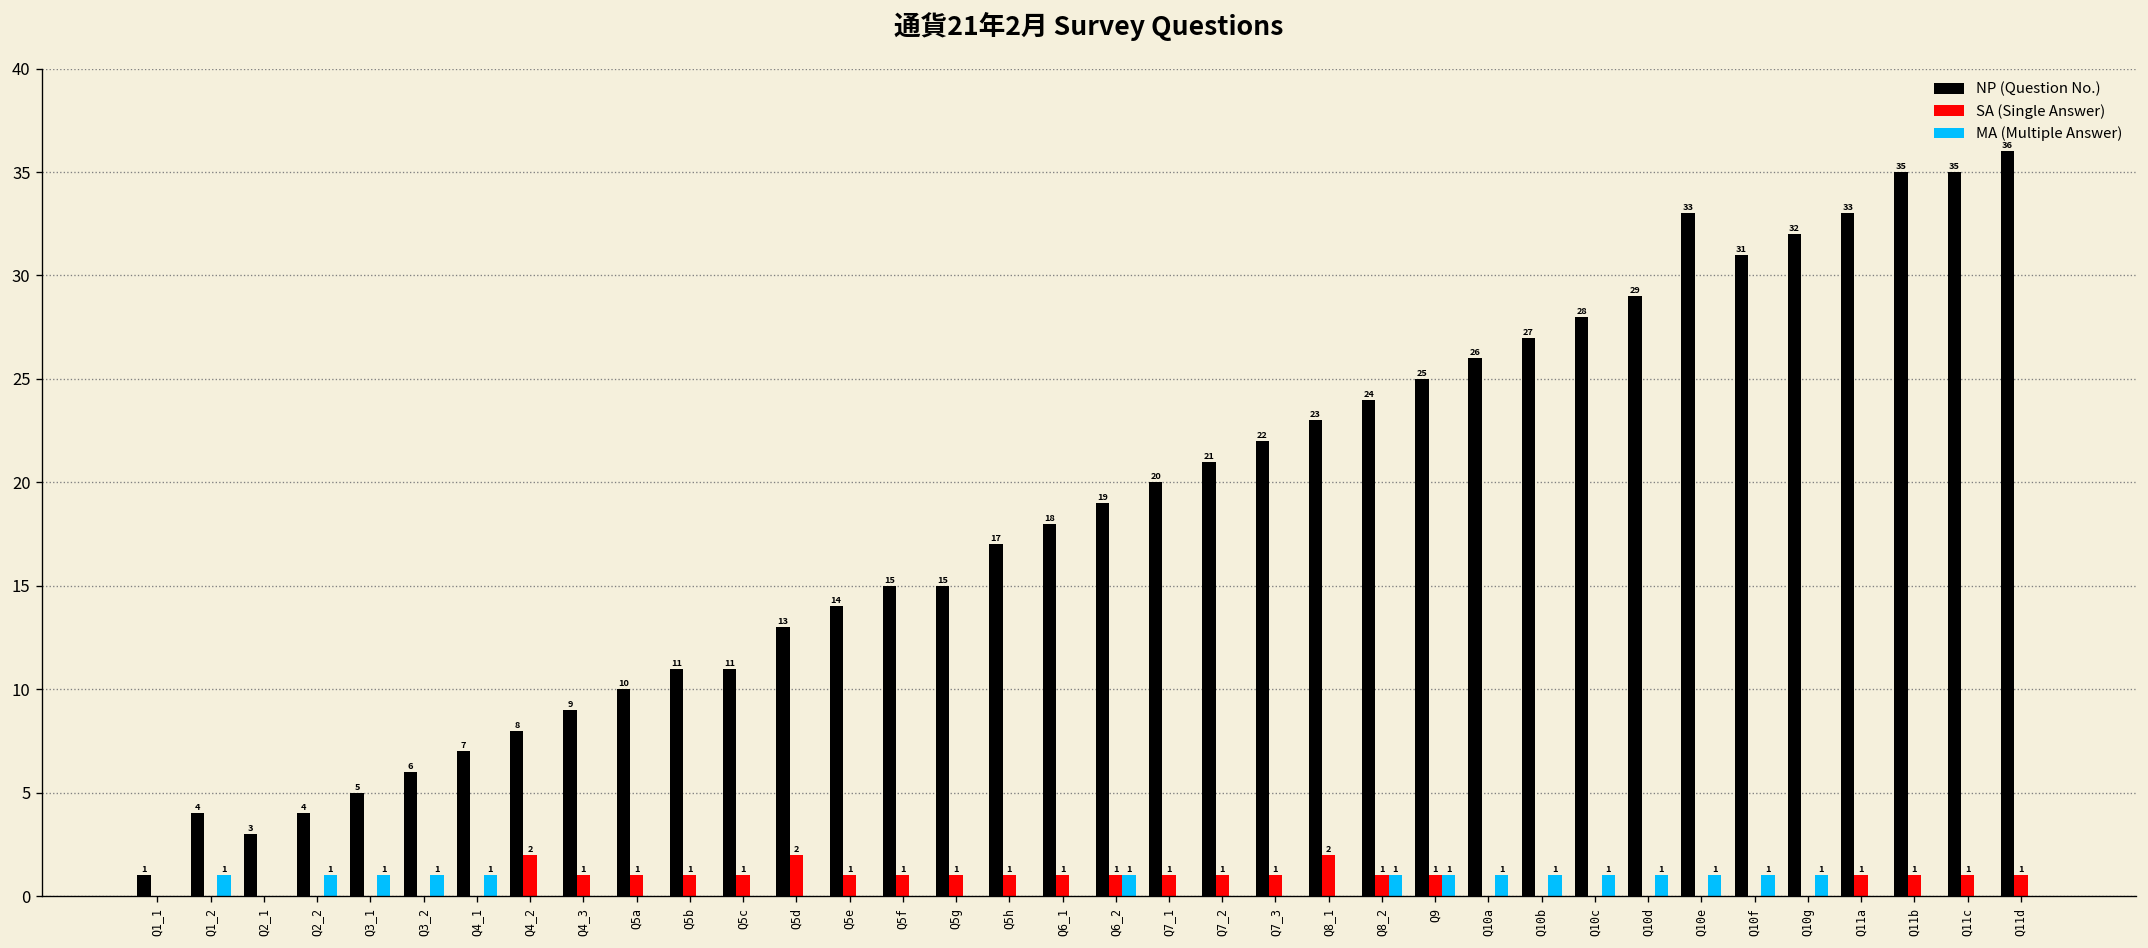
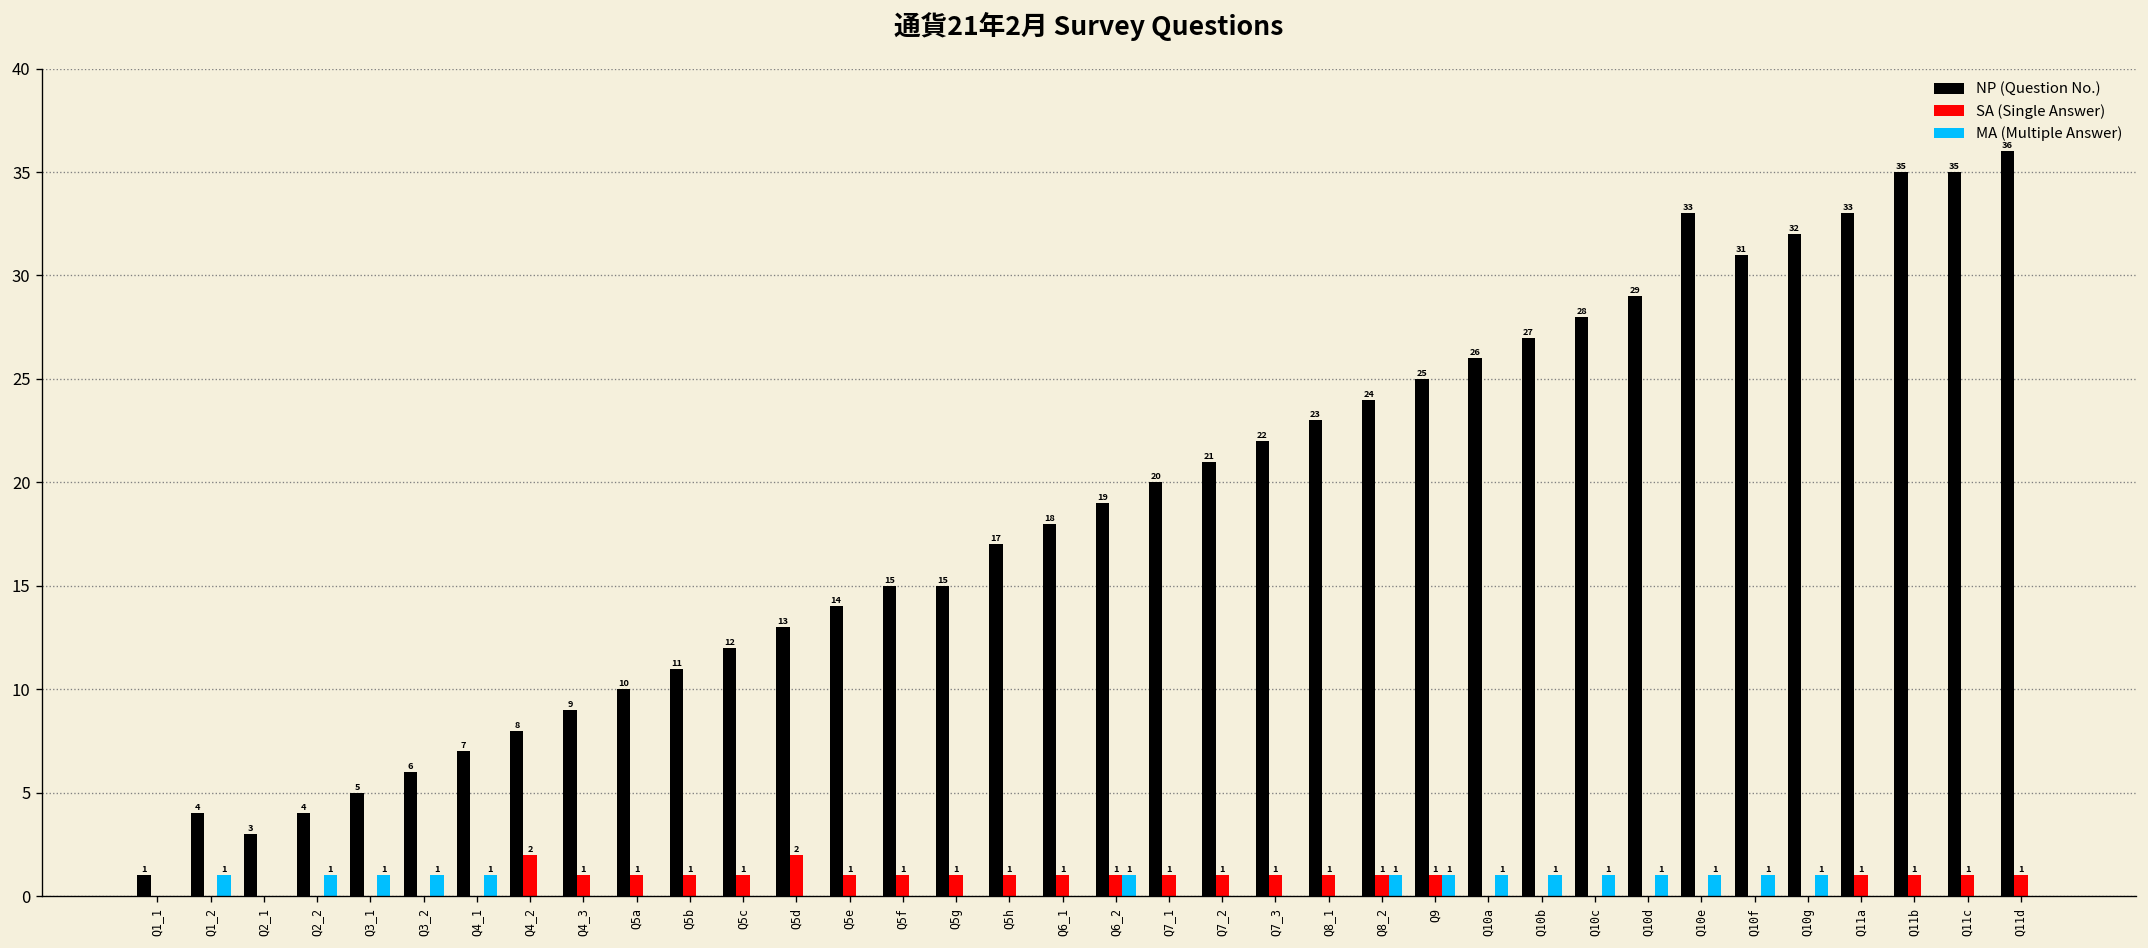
  {
    "NP (Question No.)": {
      "Q1_1": 1,
      "Q1_2": 4,
      "Q2_1": 3,
      "Q2_2": 4,
      "Q3_1": 5,
      "Q3_2": 6,
      "Q4_1": 7,
      "Q4_2": 8,
      "Q4_3": 9,
      "Q5a": 10,
      "Q5b": 11,
-     "Q5c": 11,
+     "Q5c": 12,
      "Q5d": 13,
      "Q5e": 14,
      "Q5f": 15,
      "Q5g": 15,
      "Q5h": 17,
      "Q6_1": 18,
      "Q6_2": 19,
      "Q7_1": 20,
      "Q7_2": 21,
      "Q7_3": 22,
      "Q8_1": 23,
      "Q8_2": 24,
      "Q9": 25,
      "Q10a": 26,
      "Q10b": 27,
      "Q10c": 28,
      "Q10d": 29,
      "Q10e": 33,
      "Q10f": 31,
      "Q10g": 32,
      "Q11a": 33,
      "Q11b": 35,
      "Q11c": 35,
      "Q11d": 36
    },
    "SA (Single Answer)": {
      "Q4_2": 2,
      "Q4_3": 1,
      "Q5a": 1,
      "Q5b": 1,
      "Q5c": 1,
      "Q5d": 2,
      "Q5e": 1,
      "Q5f": 1,
      "Q5g": 1,
      "Q5h": 1,
      "Q6_1": 1,
      "Q6_2": 1,
      "Q7_1": 1,
      "Q7_2": 1,
      "Q7_3": 1,
-     "Q8_1": 2,
+     "Q8_1": 1,
      "Q8_2": 1,
      "Q9": 1,
      "Q11a": 1,
      "Q11b": 1,
      "Q11c": 1,
      "Q11d": 1
    },
    "MA (Multiple Answer)": {
      "Q1_2": 1,
      "Q2_2": 1,
      "Q3_1": 1,
      "Q3_2": 1,
      "Q4_1": 1,
      "Q6_2": 1,
      "Q8_2": 1,
      "Q9": 1,
      "Q10a": 1,
      "Q10b": 1,
      "Q10c": 1,
      "Q10d": 1,
      "Q10e": 1,
      "Q10f": 1,
      "Q10g": 1
    }
  }
